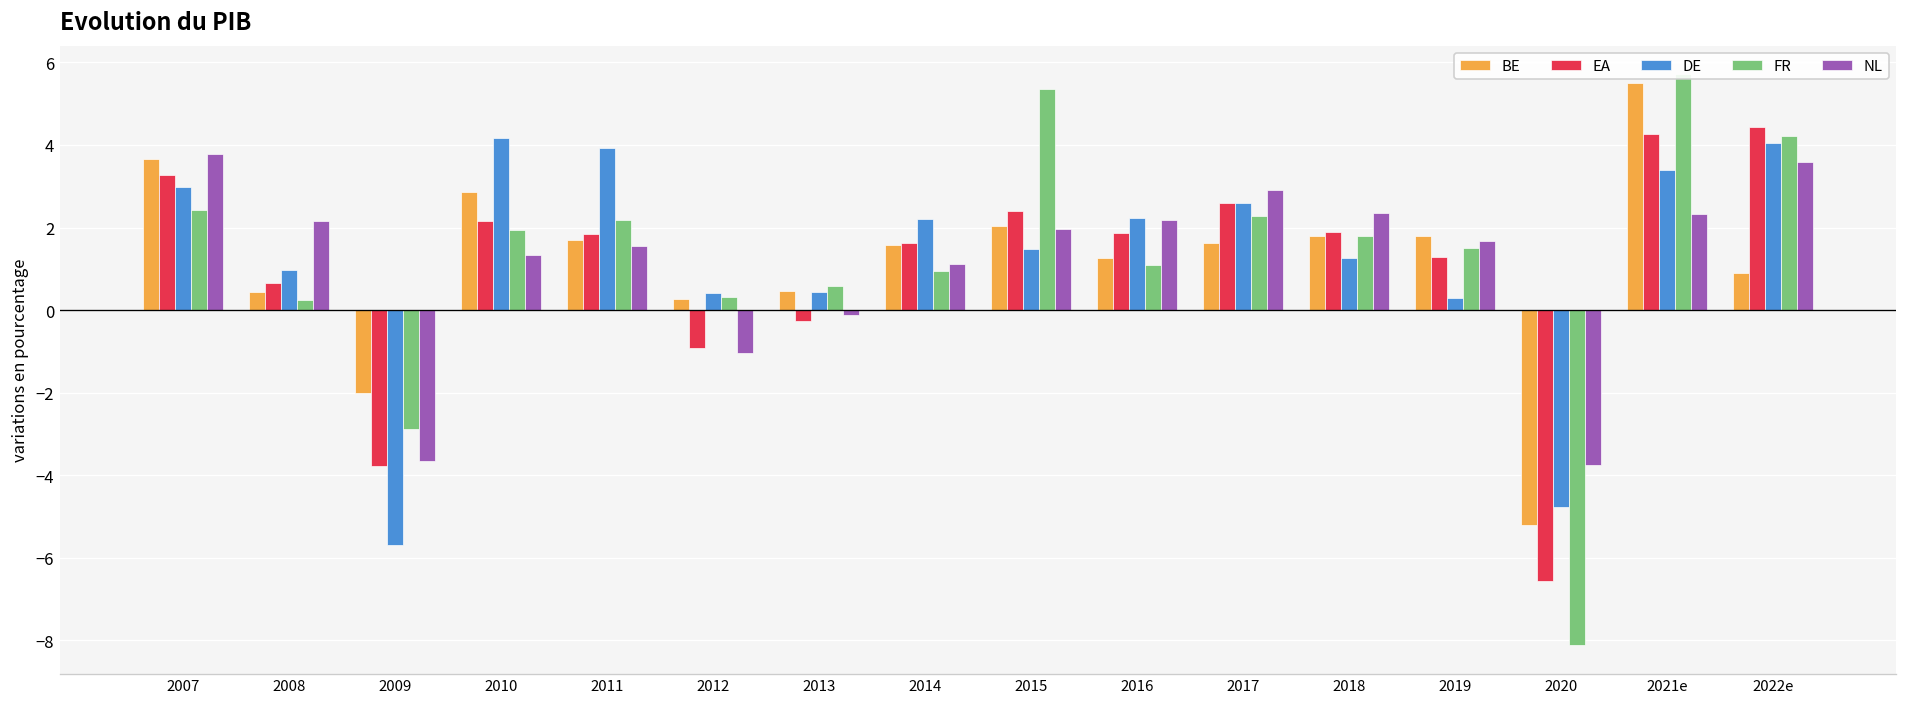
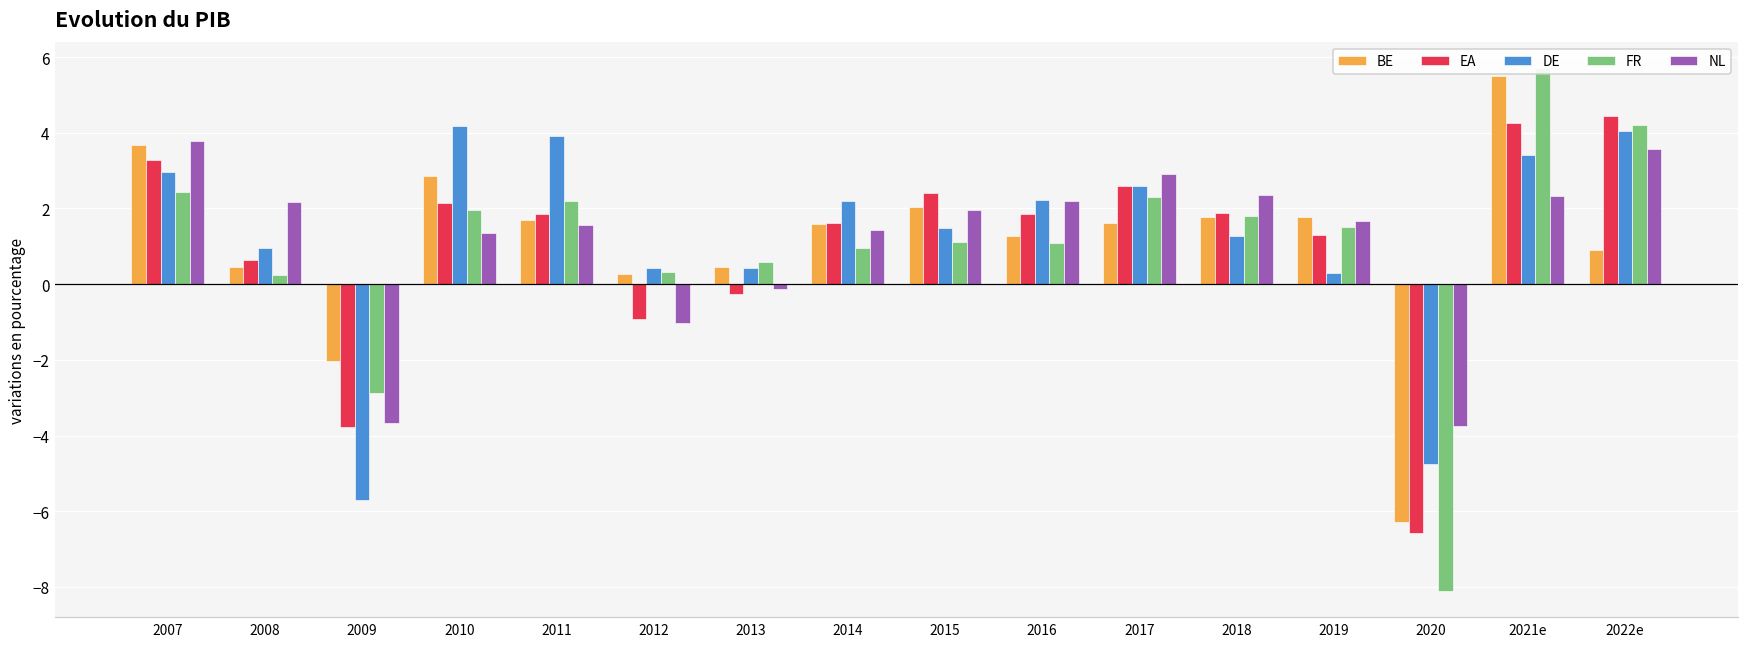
  {
    "BE": {
      "2007": 3.7,
      "2008": 0.4,
      "2009": -2.0,
      "2010": 2.9,
      "2011": 1.7,
      "2012": 0.3,
      "2013": 0.5,
      "2014": 1.6,
      "2015": 2.0,
      "2016": 1.3,
      "2017": 1.6,
      "2018": 1.8,
      "2019": 1.8,
-     "2020": -5.2,
+     "2020": -6.3,
      "2021e": 5.5,
      "2022e": 0.9
    },
    "EA": {
      "2007": 3.3,
      "2008": 0.6,
      "2009": -3.8,
      "2010": 2.2,
      "2011": 1.9,
      "2012": -0.9,
      "2013": -0.3,
      "2014": 1.6,
      "2015": 2.4,
      "2016": 1.9,
      "2017": 2.6,
      "2018": 1.9,
      "2019": 1.3,
      "2020": -6.6,
      "2021e": 4.3,
      "2022e": 4.4
    },
    "DE": {
      "2007": 3.0,
      "2008": 1.0,
      "2009": -5.7,
      "2010": 4.2,
      "2011": 3.9,
      "2012": 0.4,
      "2013": 0.4,
      "2014": 2.2,
      "2015": 1.5,
      "2016": 2.2,
      "2017": 2.6,
      "2018": 1.3,
      "2019": 0.3,
      "2020": -4.8,
      "2021e": 3.4,
      "2022e": 4.1
    },
    "FR": {
      "2007": 2.4,
      "2008": 0.3,
      "2009": -2.9,
      "2010": 1.9,
      "2011": 2.2,
      "2012": 0.3,
      "2013": 0.6,
      "2014": 1.0,
-     "2015": 5.4,
+     "2015": 1.1,
      "2016": 1.1,
      "2017": 2.3,
      "2018": 1.8,
      "2019": 1.5,
      "2020": -8.1,
      "2022e": 4.2
    },
    "NL": {
      "2007": 3.8,
      "2008": 2.2,
      "2009": -3.7,
      "2010": 1.3,
      "2011": 1.6,
      "2012": -1.0,
      "2013": -0.1,
-     "2014": 1.1,
+     "2014": 1.4,
      "2015": 2.0,
      "2016": 2.2,
      "2017": 2.9,
      "2018": 2.4,
      "2019": 1.7,
      "2020": -3.7,
      "2021e": 2.3,
      "2022e": 3.6
    }
  }
